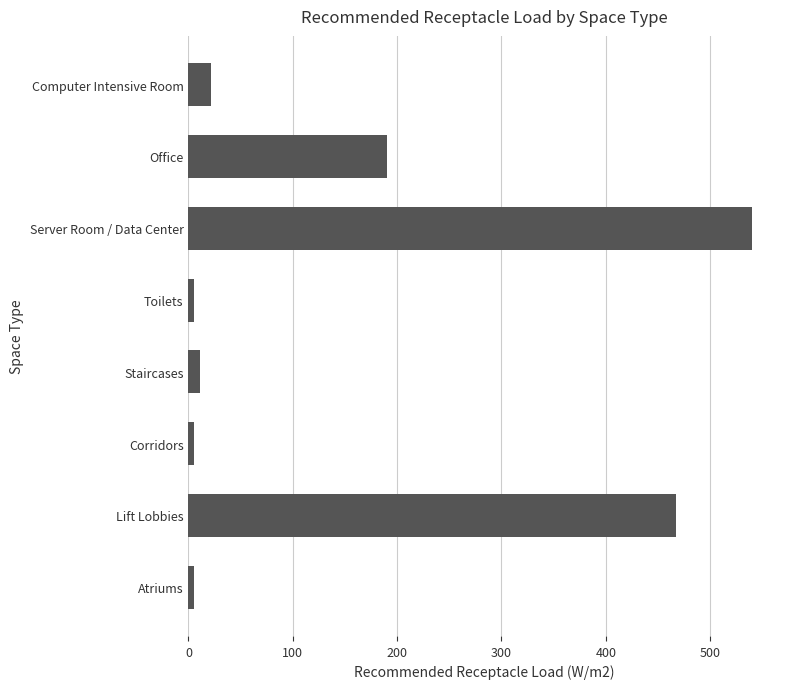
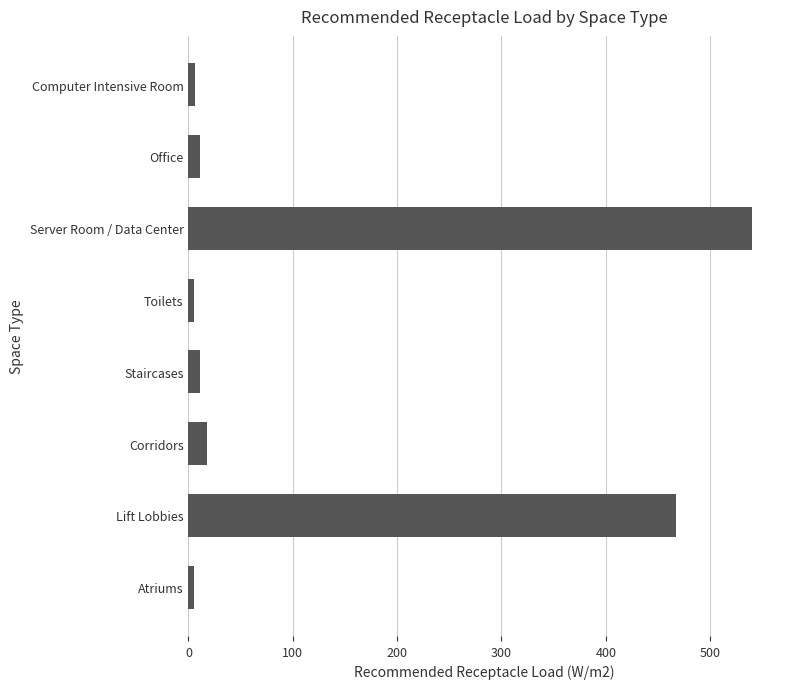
  {
-   "Computer Intensive Room": 22,
-   "Office": 190,
+   "Computer Intensive Room": 6,
+   "Office": 11,
    "Server Room / Data Center": 540,
    "Toilets": 5,
    "Staircases": 11,
-   "Corridors": 5,
+   "Corridors": 18,
    "Lift Lobbies": 467,
    "Atriums": 5
  }
